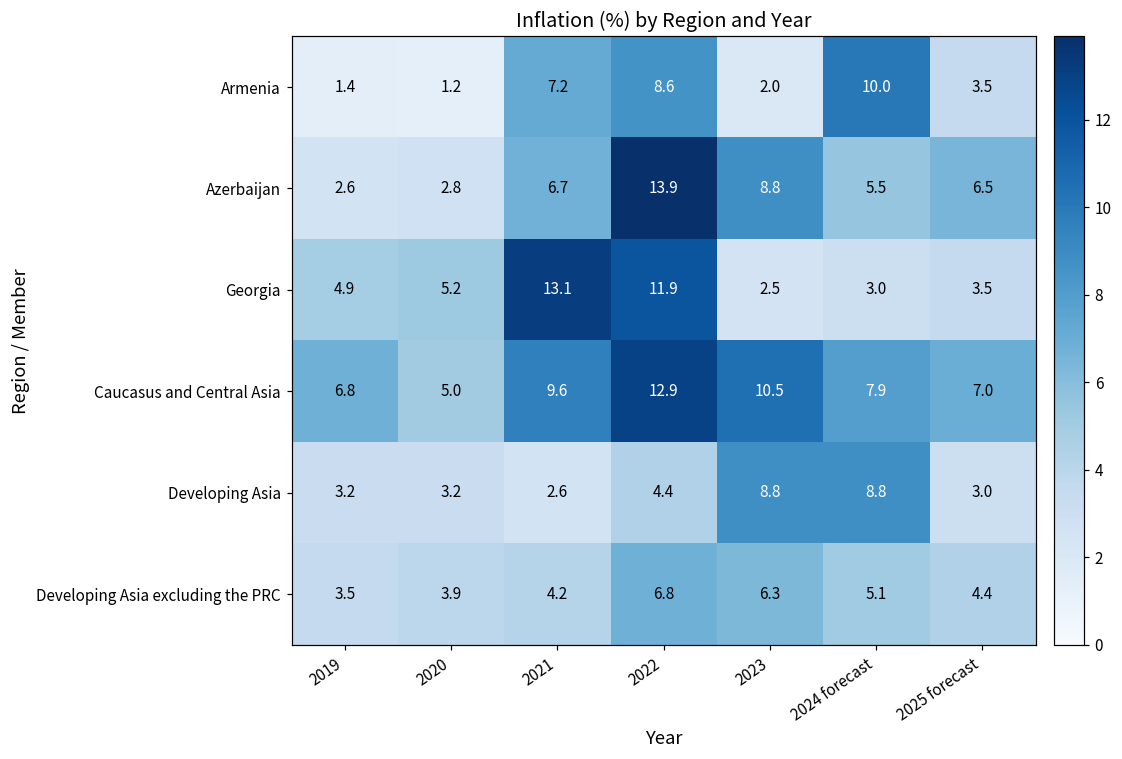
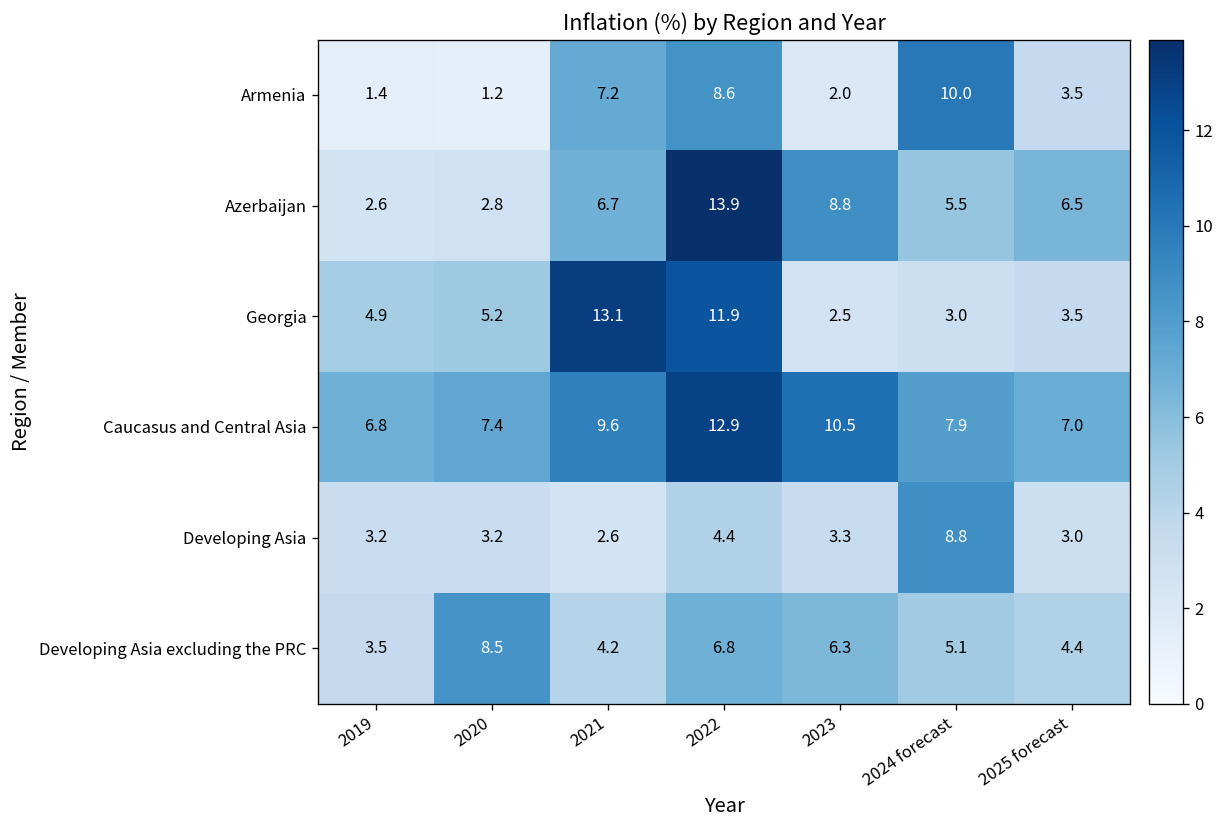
  {
    "Armenia": {
      "2019": 1.4,
      "2020": 1.2,
      "2021": 7.2,
      "2022": 8.6,
      "2023": 2.0,
      "2024 forecast": 10.0,
      "2025 forecast": 3.5
    },
    "Azerbaijan": {
      "2019": 2.6,
      "2020": 2.8,
      "2021": 6.7,
      "2022": 13.9,
      "2023": 8.8,
      "2024 forecast": 5.5,
      "2025 forecast": 6.5
    },
    "Georgia": {
      "2019": 4.9,
      "2020": 5.2,
      "2021": 13.1,
      "2022": 11.9,
      "2023": 2.5,
      "2024 forecast": 3.0,
      "2025 forecast": 3.5
    },
    "Caucasus and Central Asia": {
      "2019": 6.8,
-     "2020": 5.0,
+     "2020": 7.4,
      "2021": 9.6,
      "2022": 12.9,
      "2023": 10.5,
      "2024 forecast": 7.9,
      "2025 forecast": 7.0
    },
    "Developing Asia": {
      "2019": 3.2,
      "2020": 3.2,
      "2021": 2.6,
      "2022": 4.4,
-     "2023": 8.8,
+     "2023": 3.3,
      "2024 forecast": 8.8,
      "2025 forecast": 3.0
    },
    "Developing Asia excluding the PRC": {
      "2019": 3.5,
-     "2020": 3.9,
+     "2020": 8.5,
      "2021": 4.2,
      "2022": 6.8,
      "2023": 6.3,
      "2024 forecast": 5.1,
      "2025 forecast": 4.4
    }
  }
